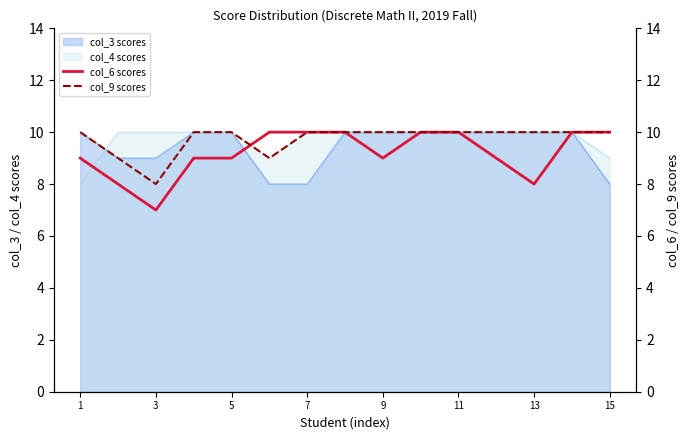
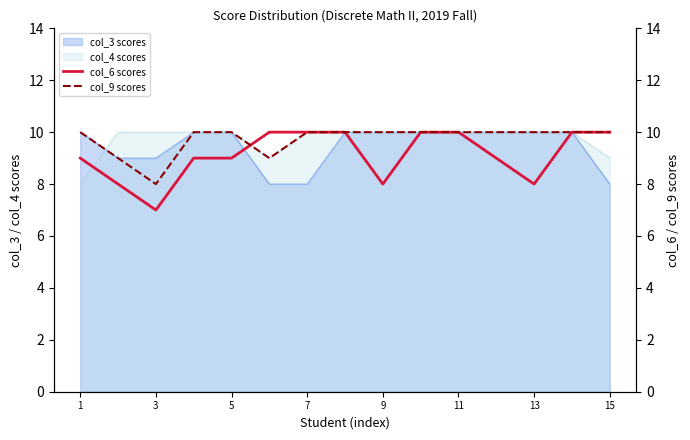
  {
    "col_3 scores": {
      "1": 10.0,
      "3": 9.0,
      "7": 8.0,
      "15": 8.0
    },
    "col_4 scores": {
      "1": 8.0,
      "3": 10.0,
      "7": 10.0,
      "15": 9.0
    },
    "col_6 scores": {
      "1": 9,
      "3": 7,
      "5": 9,
-     "9": 9,
+     "9": 8,
      "13": 8
    },
    "col_9 scores": {
      "1": 10,
      "3": 8,
      "5": 10,
      "9": 10,
      "13": 10
    }
  }
